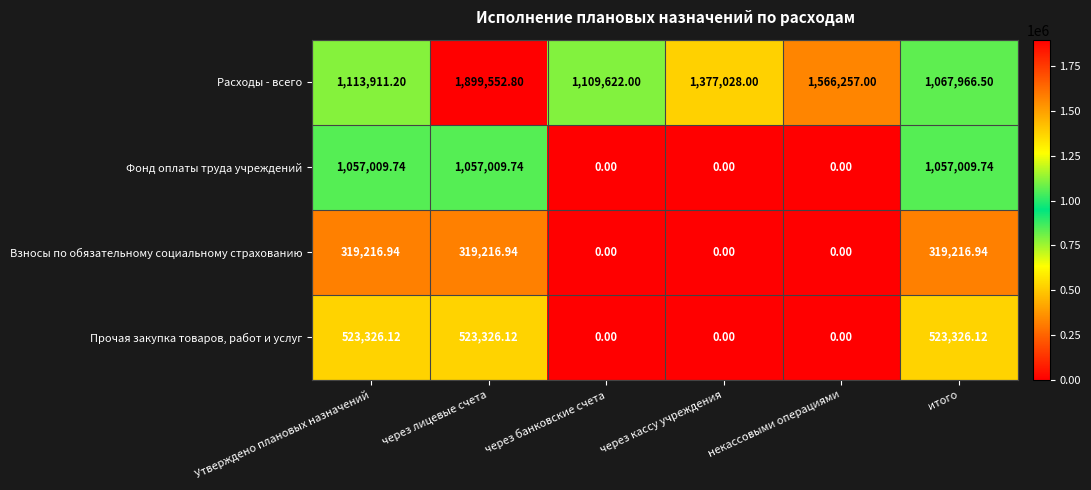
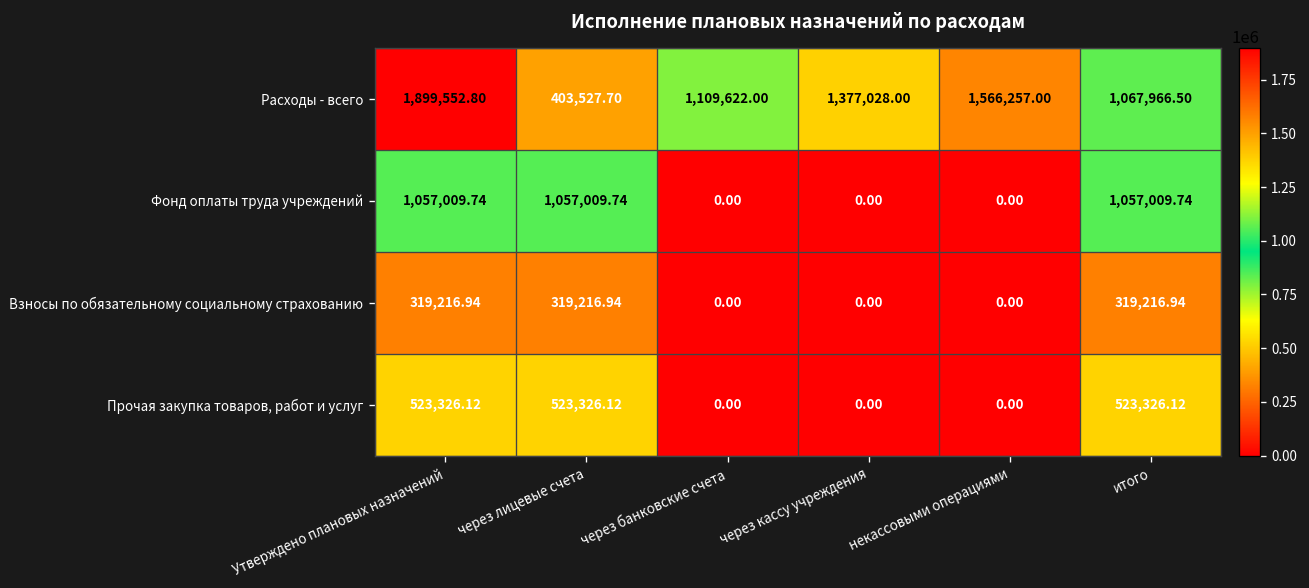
  {
    "Расходы - всего": {
-     "Утверждено плановых назначений": "1,113,911.20",
-     "через лицевые счета": "1,899,552.80",
+     "Утверждено плановых назначений": "1,899,552.80",
+     "через лицевые счета": "403,527.70",
      "через банковские счета": "1,109,622.00",
      "через кассу учреждения": "1,377,028.00",
      "некассовыми операциями": "1,566,257.00",
      "итого": "1,067,966.50"
    },
    "Фонд оплаты труда учреждений": {
      "Утверждено плановых назначений": "1,057,009.74",
      "через лицевые счета": "1,057,009.74",
      "через банковские счета": "0.00",
      "через кассу учреждения": "0.00",
      "некассовыми операциями": "0.00",
      "итого": "1,057,009.74"
    },
    "Взносы по обязательному социальному страхованию": {
      "Утверждено плановых назначений": "319,216.94",
      "через лицевые счета": "319,216.94",
      "через банковские счета": "0.00",
      "через кассу учреждения": "0.00",
      "некассовыми операциями": "0.00",
      "итого": "319,216.94"
    },
    "Прочая закупка товаров, работ и услуг": {
      "Утверждено плановых назначений": "523,326.12",
      "через лицевые счета": "523,326.12",
      "через банковские счета": "0.00",
      "через кассу учреждения": "0.00",
      "некассовыми операциями": "0.00",
      "итого": "523,326.12"
    }
  }
